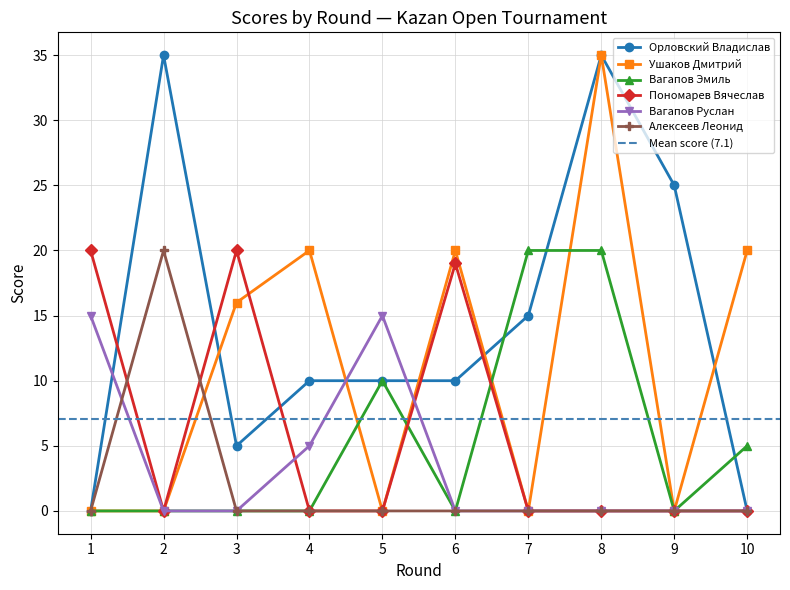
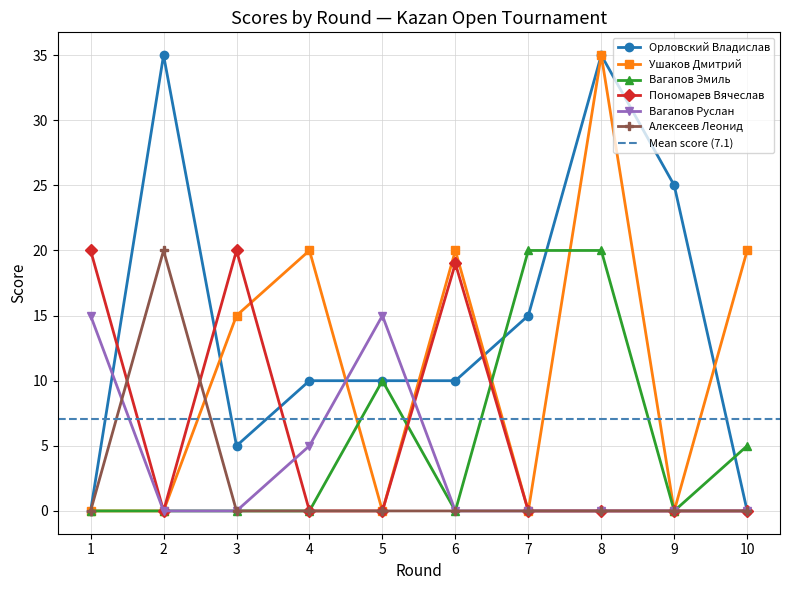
  {
    "Орловский Владислав": {
      "2": 35,
      "3": 5,
      "4": 10,
      "6": 10,
      "7": 15,
      "9": 25
    },
    "Ушаков Дмитрий": {
-     "3": 16,
+     "3": 15,
      "4": 20,
      "6": 20,
      "10": 20
    },
    "Вагапов Эмиль": {
      "7": 20,
      "8": 20,
      "10": 5
    },
    "Пономарев Вячеслав": {
      "1": 20,
      "3": 20,
      "6": 19
    },
    "Вагапов Руслан": {
      "1": 15,
      "4": 5,
      "5": 15
    },
    "Алексеев Леонид": {
      "2": 20
    }
  }
